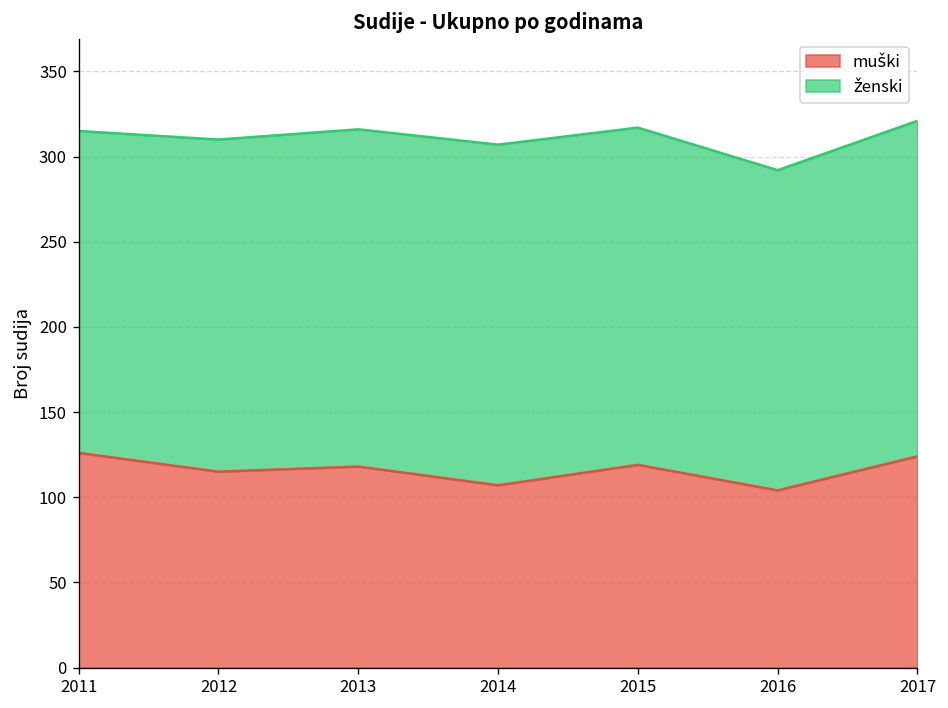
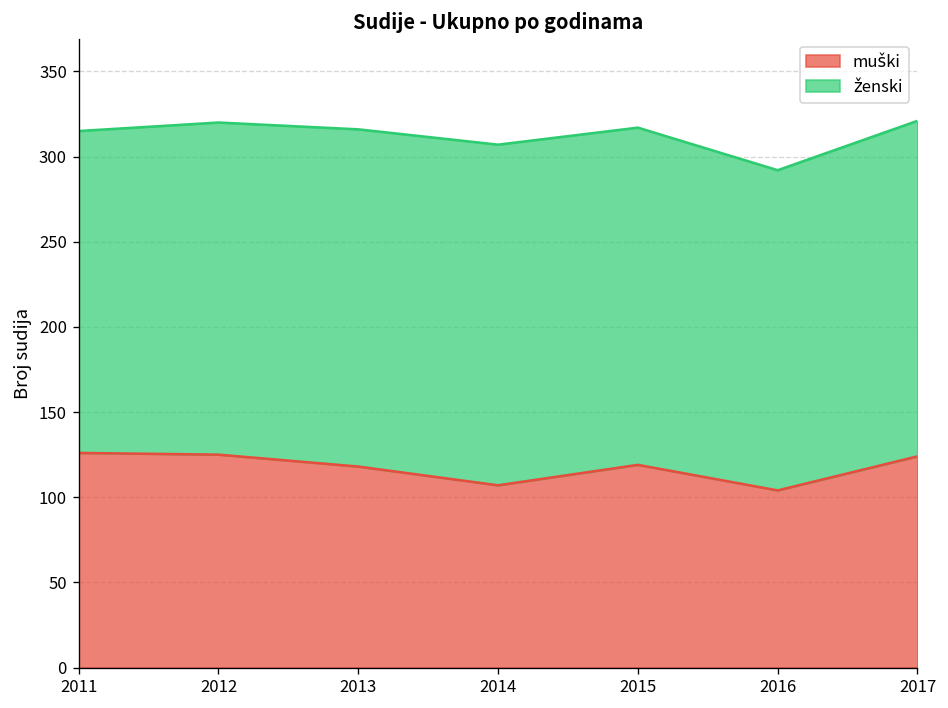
  {
    "muški": {
      "2011": 126,
-     "2012": 115,
+     "2012": 125,
      "2013": 118,
      "2014": 107,
      "2015": 119,
      "2016": 104,
      "2017": 124
    },
    "ženski": {
      "2011": 189,
      "2012": 195,
      "2013": 198,
      "2014": 200,
      "2015": 198,
      "2016": 188,
      "2017": 197
    }
  }
